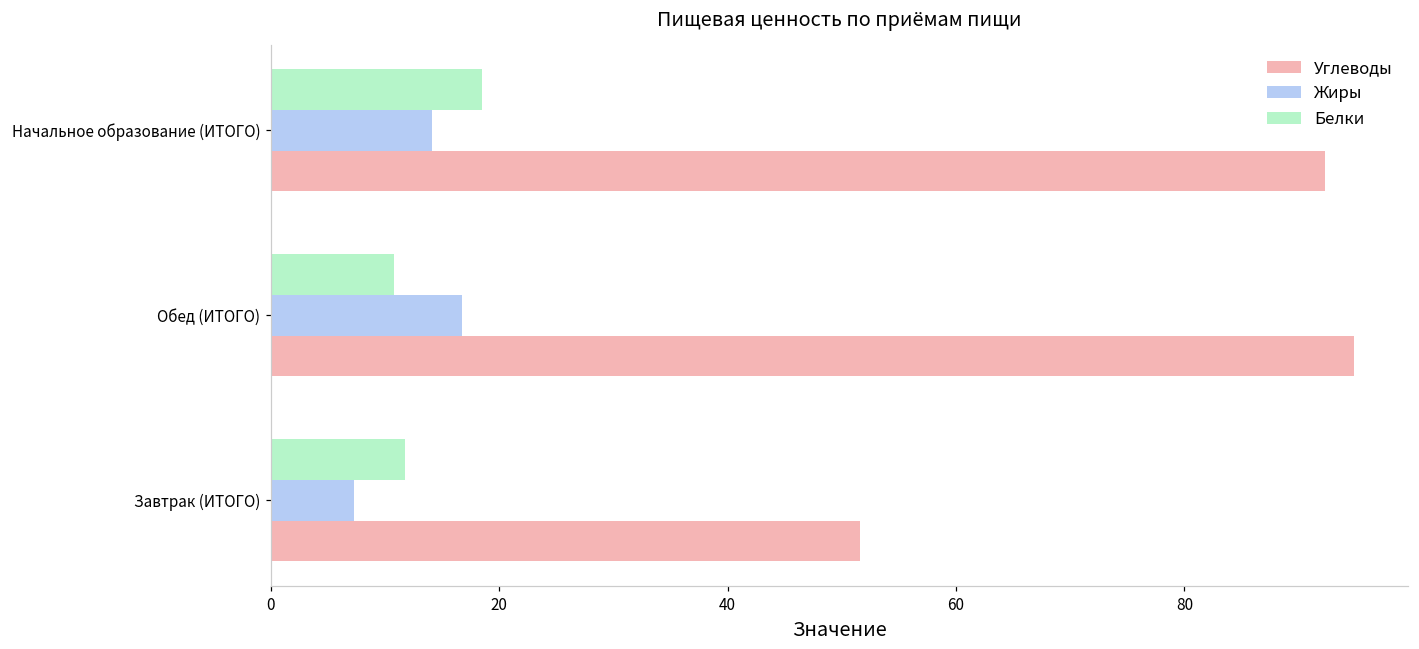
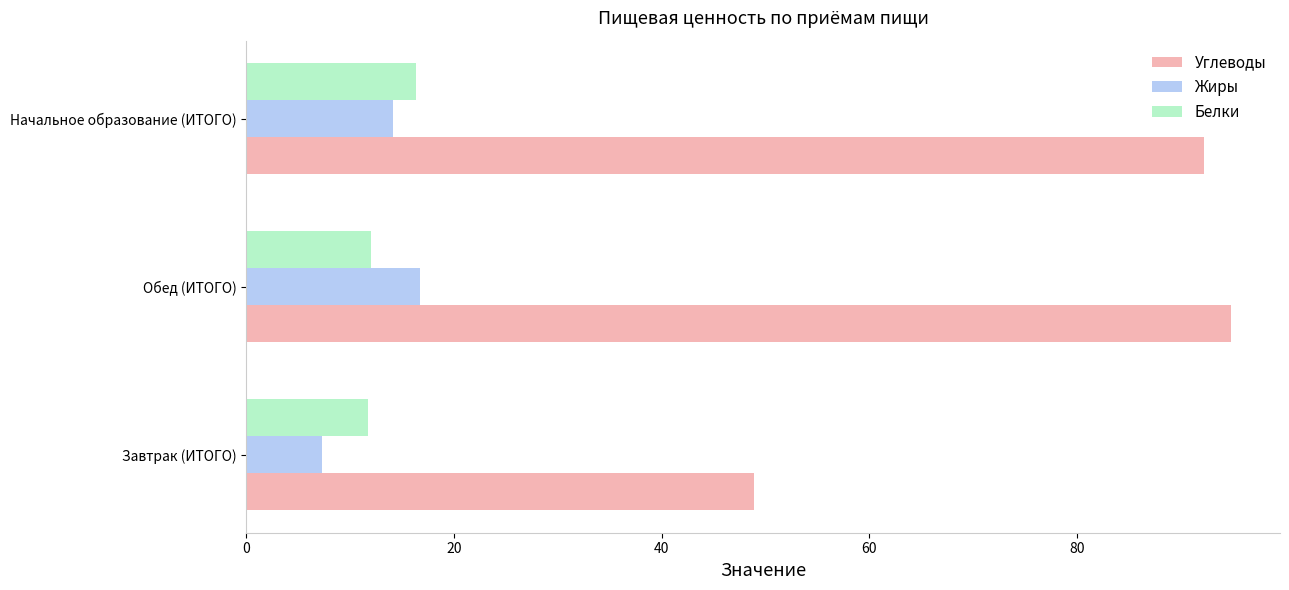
  {
    "Углеводы": {
      "Начальное образование (ИТОГО)": 92.3,
      "Обед (ИТОГО)": 94.9,
-     "Завтрак (ИТОГО)": 51.6
+     "Завтрак (ИТОГО)": 48.9
    },
    "Жиры": {
      "Начальное образование (ИТОГО)": 14.1,
      "Обед (ИТОГО)": 16.7,
      "Завтрак (ИТОГО)": 7.3
    },
    "Белки": {
-     "Начальное образование (ИТОГО)": 18.5,
-     "Обед (ИТОГО)": 10.7,
+     "Начальное образование (ИТОГО)": 16.3,
+     "Обед (ИТОГО)": 12.1,
      "Завтрак (ИТОГО)": 11.7
    }
  }
